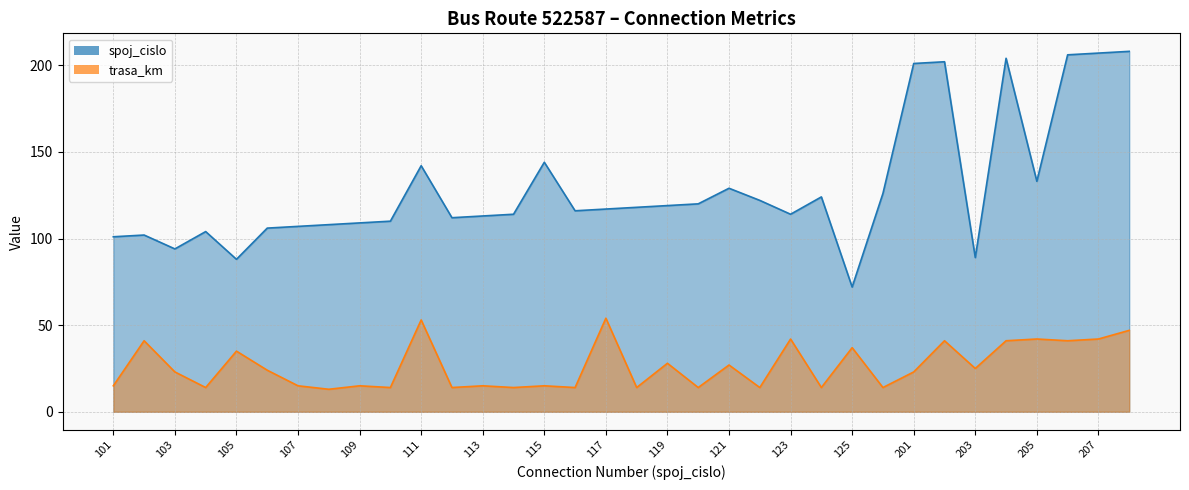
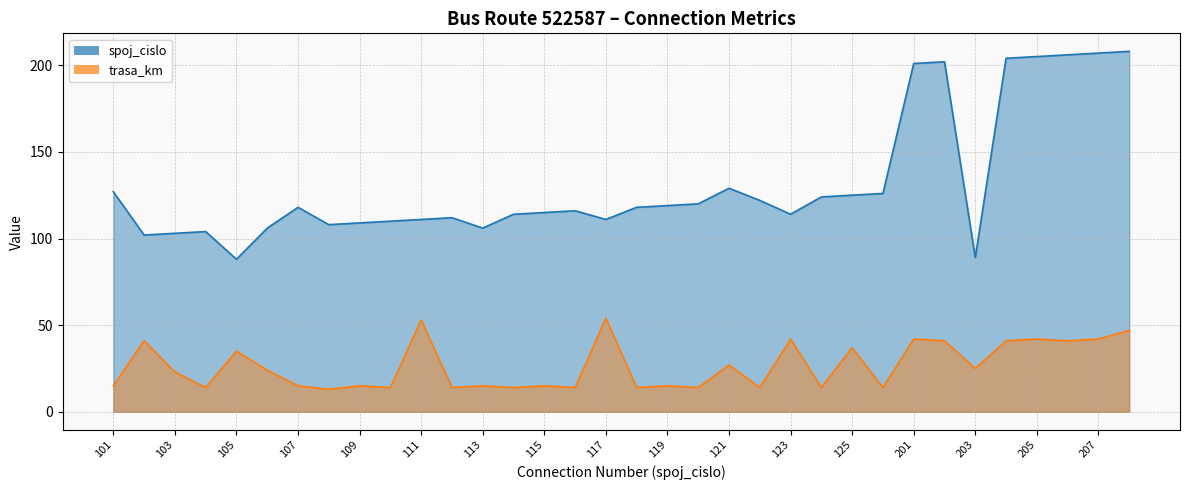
  {
    "spoj_cislo": {
-     "101": 101,
-     "103": 94,
+     "101": 127,
+     "103": 103,
      "105": 88,
-     "107": 107,
+     "107": 118,
      "109": 109,
-     "111": 142,
-     "113": 113,
-     "115": 144,
-     "117": 117,
+     "111": 111,
+     "113": 106,
+     "115": 115,
+     "117": 111,
      "119": 119,
      "121": 129,
      "123": 114,
-     "125": 72,
+     "125": 125,
      "201": 201,
      "203": 89,
-     "205": 133,
+     "205": 205,
      "207": 207
    },
    "trasa_km": {
      "101": 15,
      "103": 23,
      "105": 35,
      "107": 15,
      "109": 15,
      "111": 53,
      "113": 15,
      "115": 15,
      "117": 54,
-     "119": 28,
+     "119": 15,
      "121": 27,
      "123": 42,
      "125": 37,
-     "201": 23,
+     "201": 42,
      "203": 25,
      "205": 42,
      "207": 42
    }
  }
